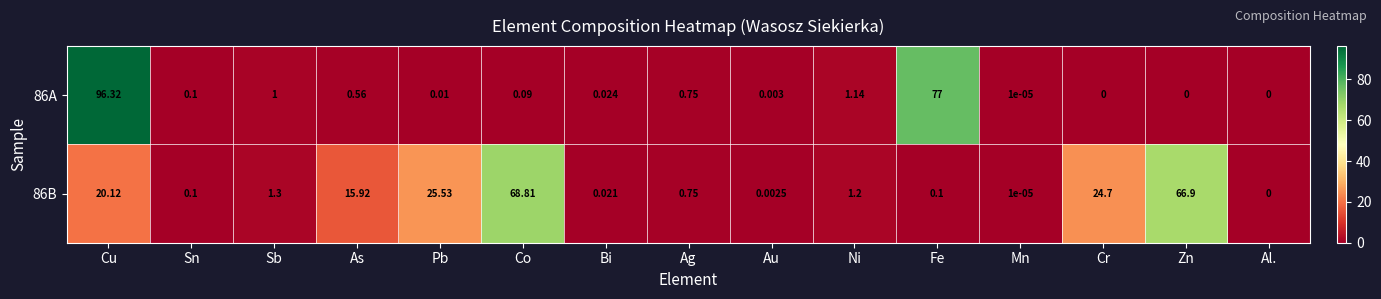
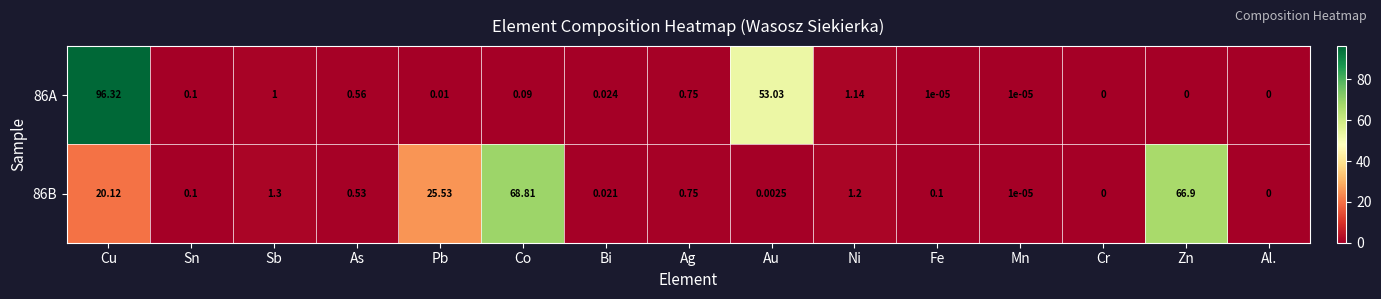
  {
    "86A": {
      "Cu": "96.32",
      "Sn": "0.1",
      "Sb": "1",
      "As": "0.56",
      "Pb": "0.01",
      "Co": "0.09",
      "Bi": "0.024",
      "Ag": "0.75",
-     "Au": "0.003",
+     "Au": "53.03",
      "Ni": "1.14",
-     "Fe": "77",
+     "Fe": "1e-05",
      "Mn": "1e-05",
      "Cr": "0",
      "Zn": "0",
      "Al.": "0"
    },
    "86B": {
      "Cu": "20.12",
      "Sn": "0.1",
      "Sb": "1.3",
-     "As": "15.92",
+     "As": "0.53",
      "Pb": "25.53",
      "Co": "68.81",
      "Bi": "0.021",
      "Ag": "0.75",
      "Au": "0.0025",
      "Ni": "1.2",
      "Fe": "0.1",
      "Mn": "1e-05",
-     "Cr": "24.7",
+     "Cr": "0",
      "Zn": "66.9",
      "Al.": "0"
    }
  }
